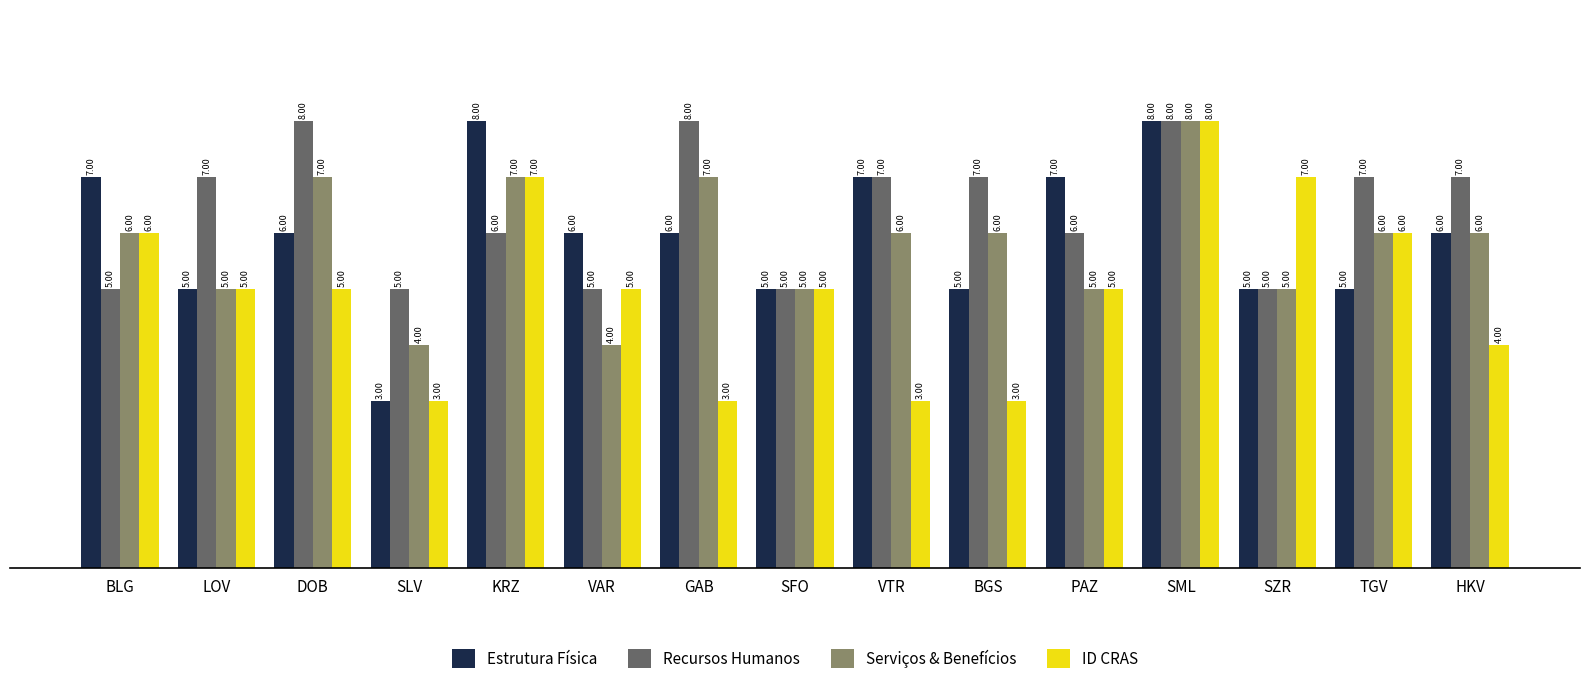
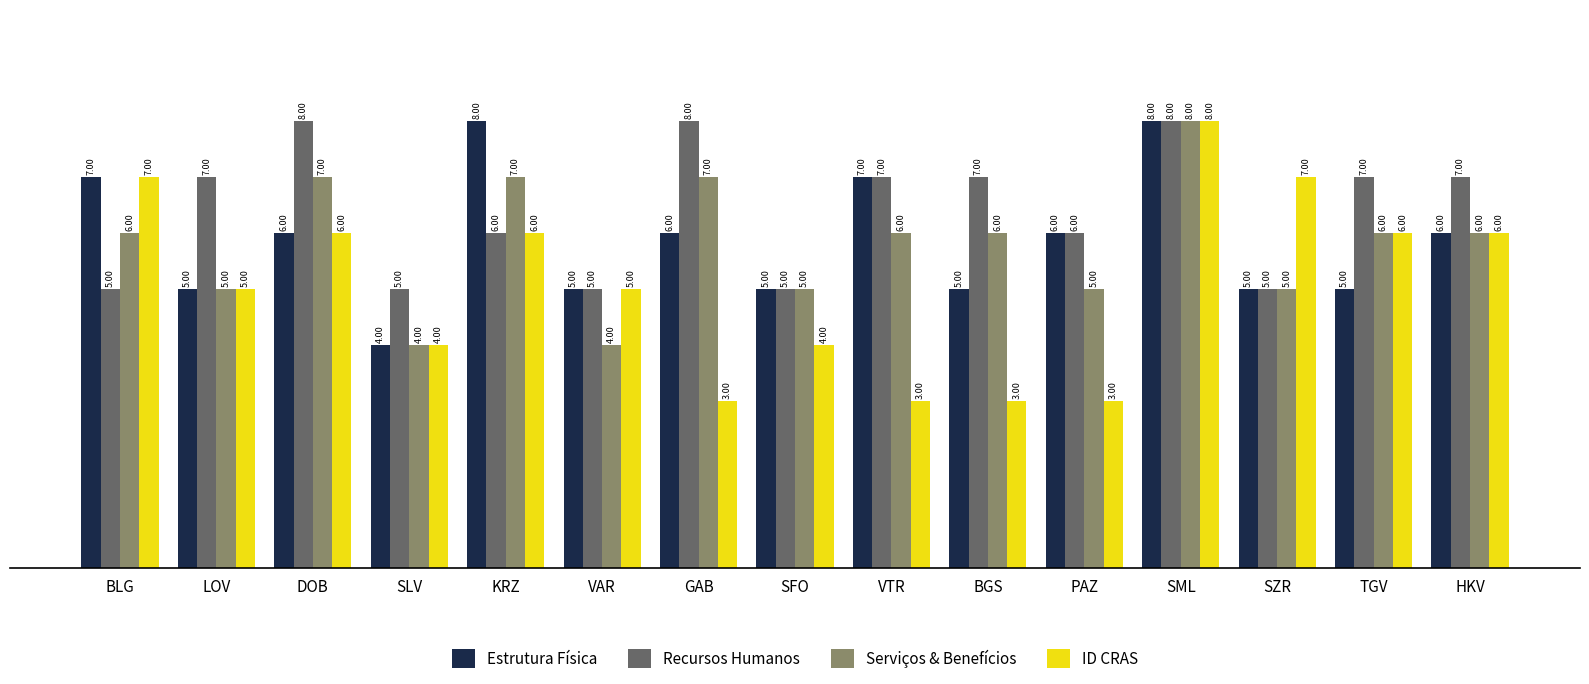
  {
    "Estrutura Física": {
      "BLG": 7.00,
      "LOV": 5.00,
      "DOB": 6.00,
-     "SLV": 3.00,
+     "SLV": 4.00,
      "KRZ": 8.00,
-     "VAR": 6.00,
+     "VAR": 5.00,
      "GAB": 6.00,
      "SFO": 5.00,
      "VTR": 7.00,
      "BGS": 5.00,
-     "PAZ": 7.00,
+     "PAZ": 6.00,
      "SML": 8.00,
      "SZR": 5.00,
      "TGV": 5.00,
      "HKV": 6.00
    },
    "ID CRAS": {
-     "BLG": 6.00,
+     "BLG": 7.00,
      "LOV": 5.00,
-     "DOB": 5.00,
-     "SLV": 3.00,
-     "KRZ": 7.00,
+     "DOB": 6.00,
+     "SLV": 4.00,
+     "KRZ": 6.00,
      "VAR": 5.00,
      "GAB": 3.00,
-     "SFO": 5.00,
+     "SFO": 4.00,
      "VTR": 3.00,
      "BGS": 3.00,
-     "PAZ": 5.00,
+     "PAZ": 3.00,
      "SML": 8.00,
      "SZR": 7.00,
      "TGV": 6.00,
-     "HKV": 4.00
+     "HKV": 6.00
    }
  }
